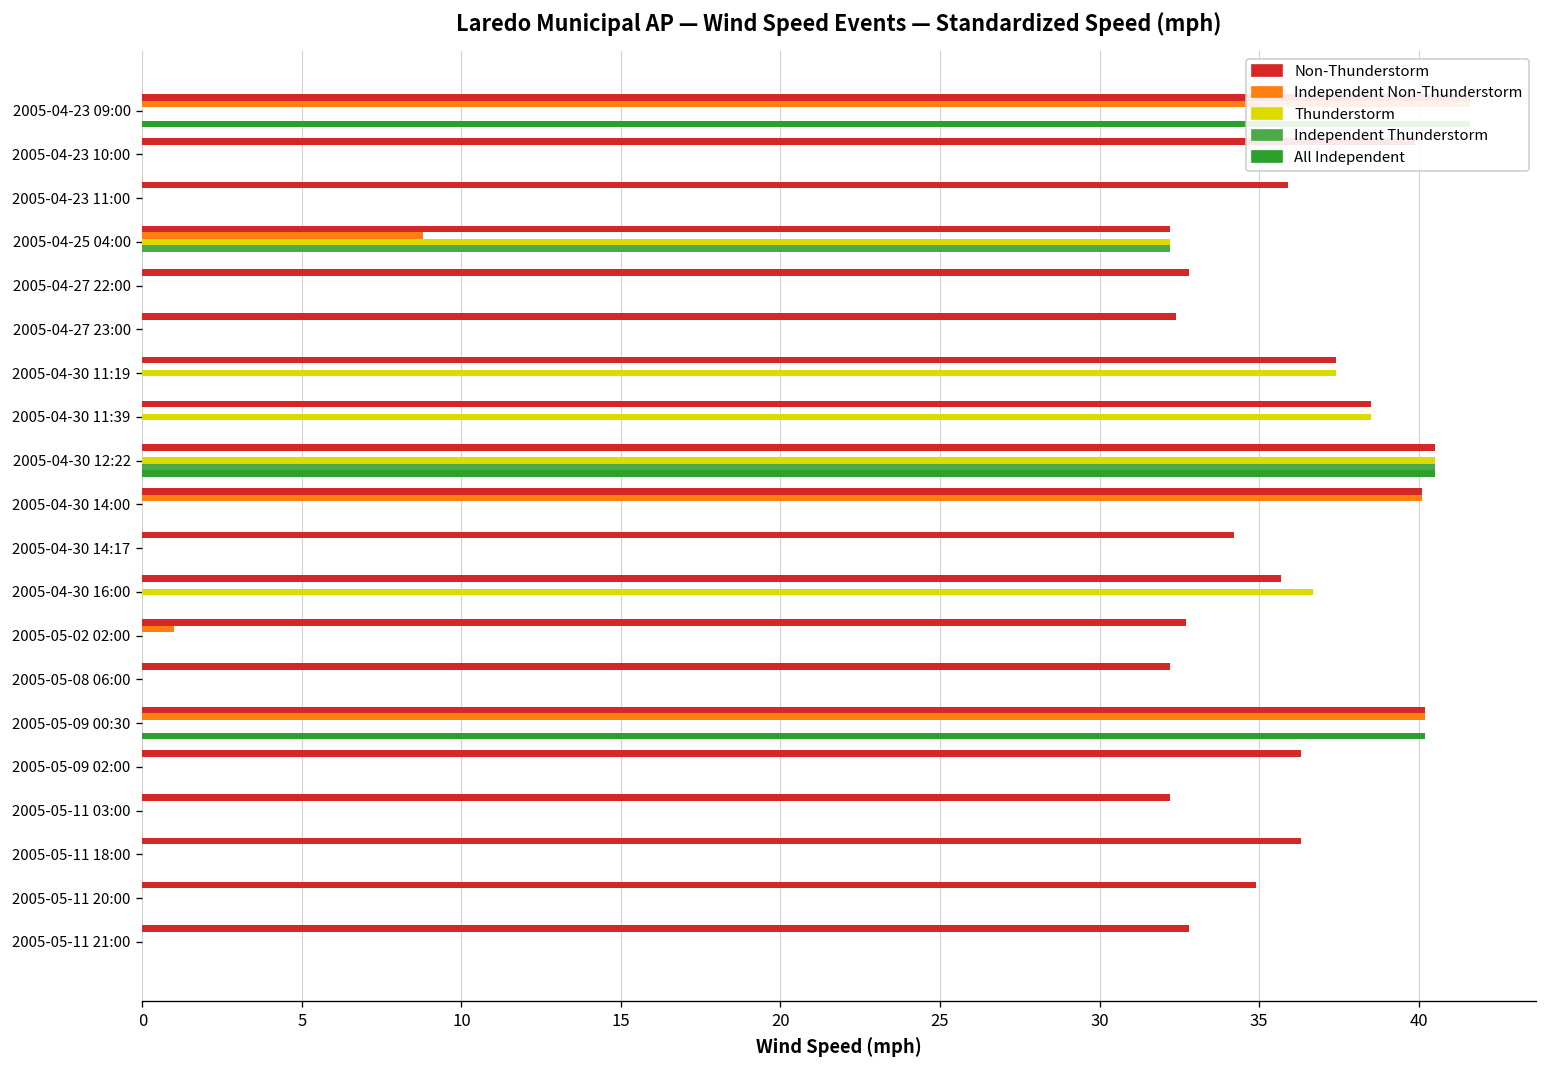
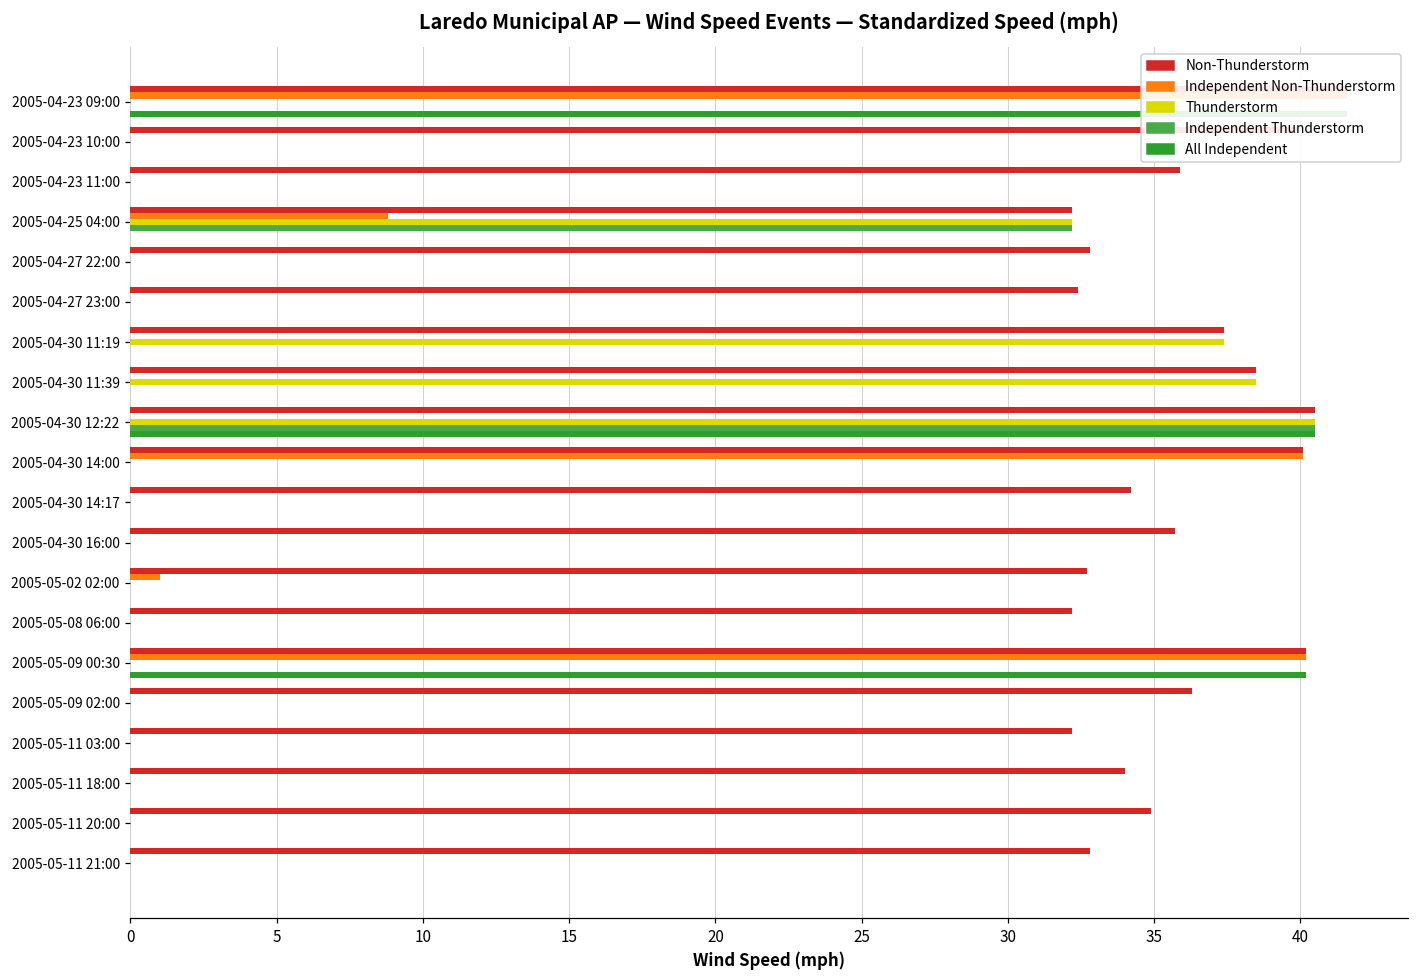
  {
    "Non-Thunderstorm": {
      "2005-04-23 11:00": 35.9,
      "2005-04-25 04:00": 32.2,
      "2005-04-27 22:00": 32.8,
      "2005-04-27 23:00": 32.4,
      "2005-04-30 11:19": 37.4,
      "2005-04-30 11:39": 38.5,
      "2005-04-30 12:22": 40.5,
      "2005-04-30 14:00": 40.1,
      "2005-04-30 14:17": 34.2,
      "2005-04-30 16:00": 35.7,
      "2005-05-02 02:00": 32.7,
      "2005-05-08 06:00": 32.2,
      "2005-05-09 00:30": 40.2,
      "2005-05-09 02:00": 36.3,
      "2005-05-11 03:00": 32.2,
-     "2005-05-11 18:00": 36.3,
+     "2005-05-11 18:00": 34.0,
      "2005-05-11 20:00": 34.9,
      "2005-05-11 21:00": 32.8
    },
    "Independent Non-Thunderstorm": {
      "2005-04-23 10:00": 0.0,
      "2005-04-23 11:00": 0.0,
      "2005-04-25 04:00": 8.8,
      "2005-04-27 22:00": 0.0,
      "2005-04-27 23:00": 0.0,
      "2005-04-30 11:19": 0.0,
      "2005-04-30 11:39": 0.0,
      "2005-04-30 12:22": 0.0,
      "2005-04-30 14:00": 40.1,
      "2005-04-30 14:17": 0.0,
      "2005-04-30 16:00": 0.0,
      "2005-05-02 02:00": 1.0,
      "2005-05-08 06:00": 0.0,
      "2005-05-09 00:30": 40.2,
      "2005-05-09 02:00": 0.0,
      "2005-05-11 03:00": 0.0,
      "2005-05-11 18:00": 0.0,
      "2005-05-11 20:00": 0.0,
      "2005-05-11 21:00": 0.0
    },
    "Thunderstorm": {
      "2005-04-23 09:00": 0.0,
      "2005-04-23 10:00": 0.0,
      "2005-04-23 11:00": 0.0,
      "2005-04-25 04:00": 32.2,
      "2005-04-27 22:00": 0.0,
      "2005-04-27 23:00": 0.0,
      "2005-04-30 11:19": 37.4,
      "2005-04-30 11:39": 38.5,
      "2005-04-30 12:22": 40.5,
      "2005-04-30 14:00": 0.0,
      "2005-04-30 14:17": 0.0,
-     "2005-04-30 16:00": 36.7,
+     "2005-04-30 16:00": 0.0,
      "2005-05-02 02:00": 0.0,
      "2005-05-08 06:00": 0.0,
      "2005-05-09 00:30": 0.0,
      "2005-05-09 02:00": 0.0,
      "2005-05-11 03:00": 0.0,
      "2005-05-11 18:00": 0.0,
      "2005-05-11 20:00": 0.0,
      "2005-05-11 21:00": 0.0
    }
  }
